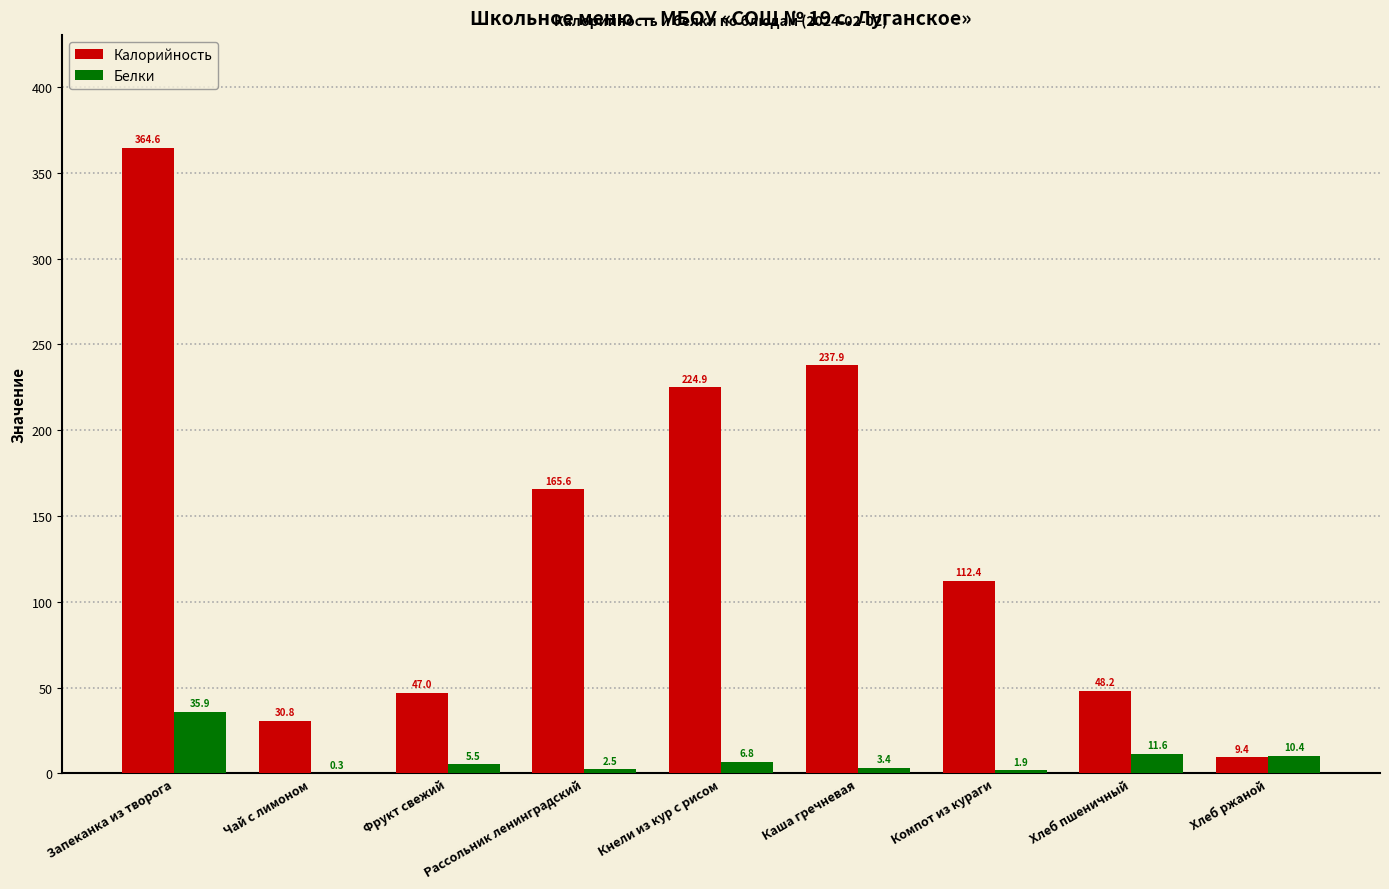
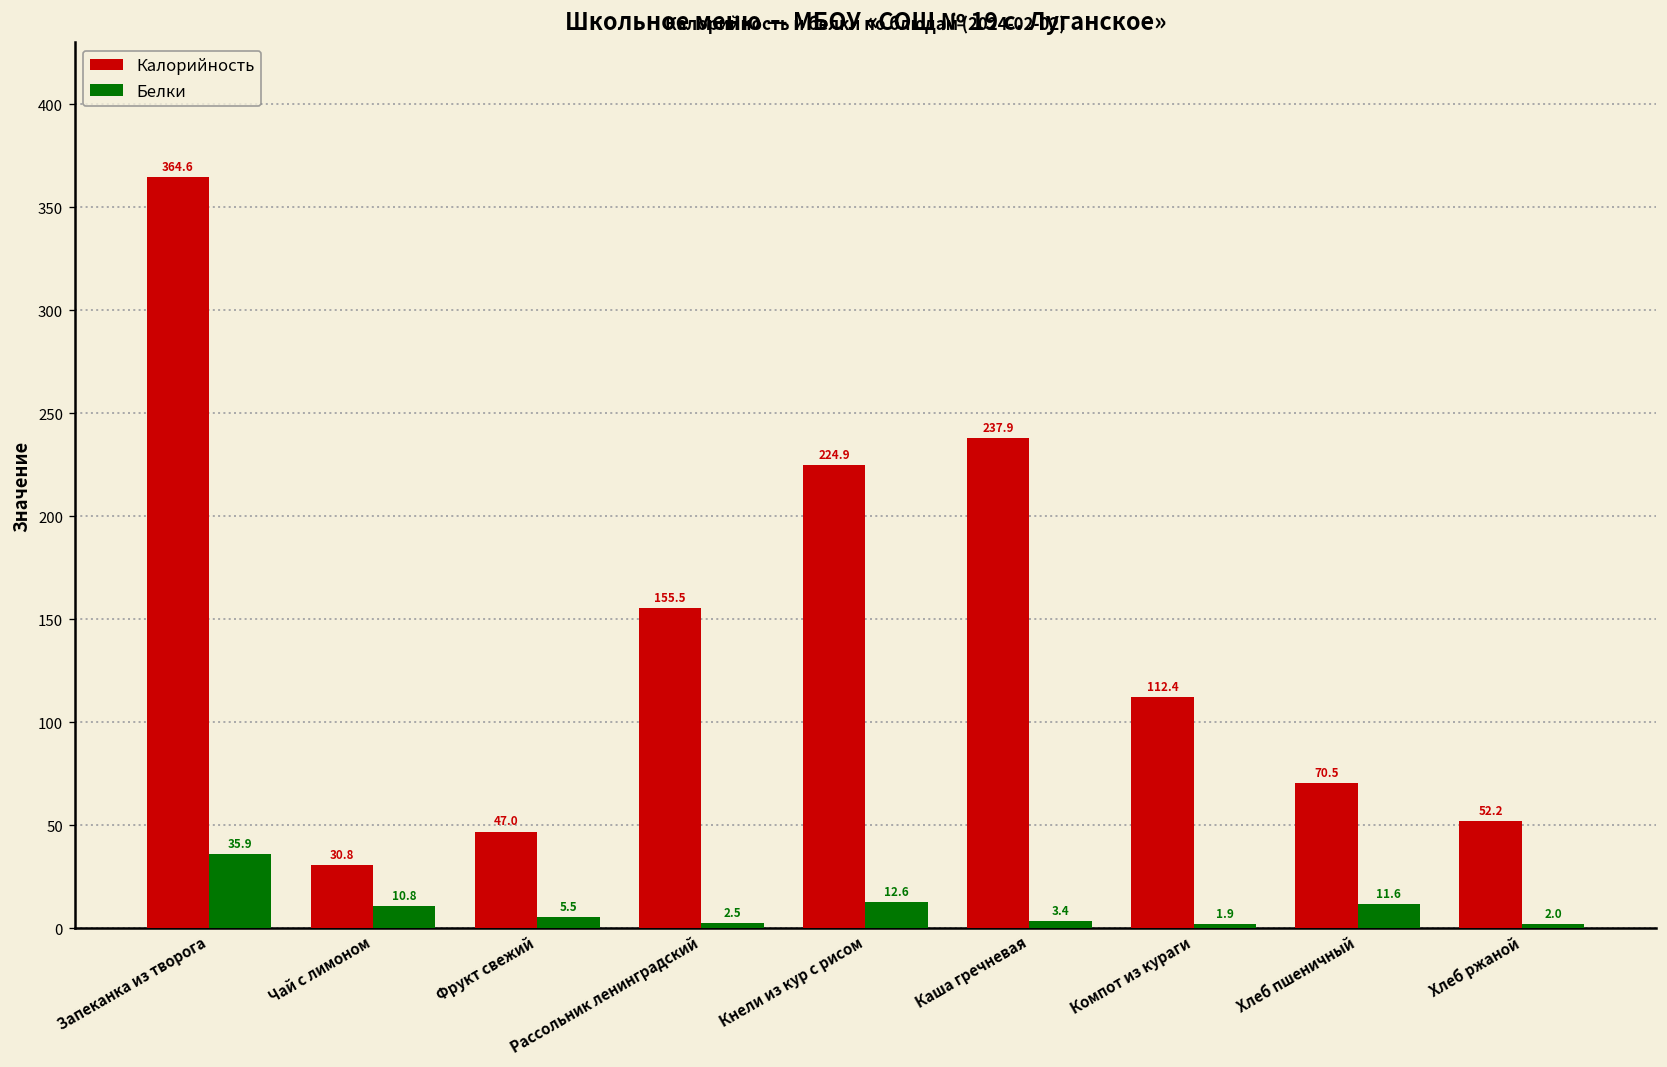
  {
    "Калорийность": {
      "Запеканка из творога": 364.6,
      "Чай с лимоном": 30.8,
      "Фрукт свежий": 47.0,
-     "Рассольник ленинградский": 165.6,
+     "Рассольник ленинградский": 155.5,
      "Кнели из кур с рисом": 224.9,
      "Каша гречневая": 237.9,
      "Компот из кураги": 112.4,
-     "Хлеб пшеничный": 48.2,
-     "Хлеб ржаной": 9.4
+     "Хлеб пшеничный": 70.5,
+     "Хлеб ржаной": 52.2
    },
    "Белки": {
      "Запеканка из творога": 35.9,
-     "Чай с лимоном": 0.3,
+     "Чай с лимоном": 10.8,
      "Фрукт свежий": 5.5,
      "Рассольник ленинградский": 2.5,
-     "Кнели из кур с рисом": 6.8,
+     "Кнели из кур с рисом": 12.6,
      "Каша гречневая": 3.4,
      "Компот из кураги": 1.9,
      "Хлеб пшеничный": 11.6,
-     "Хлеб ржаной": 10.4
+     "Хлеб ржаной": 2.0
    }
  }
